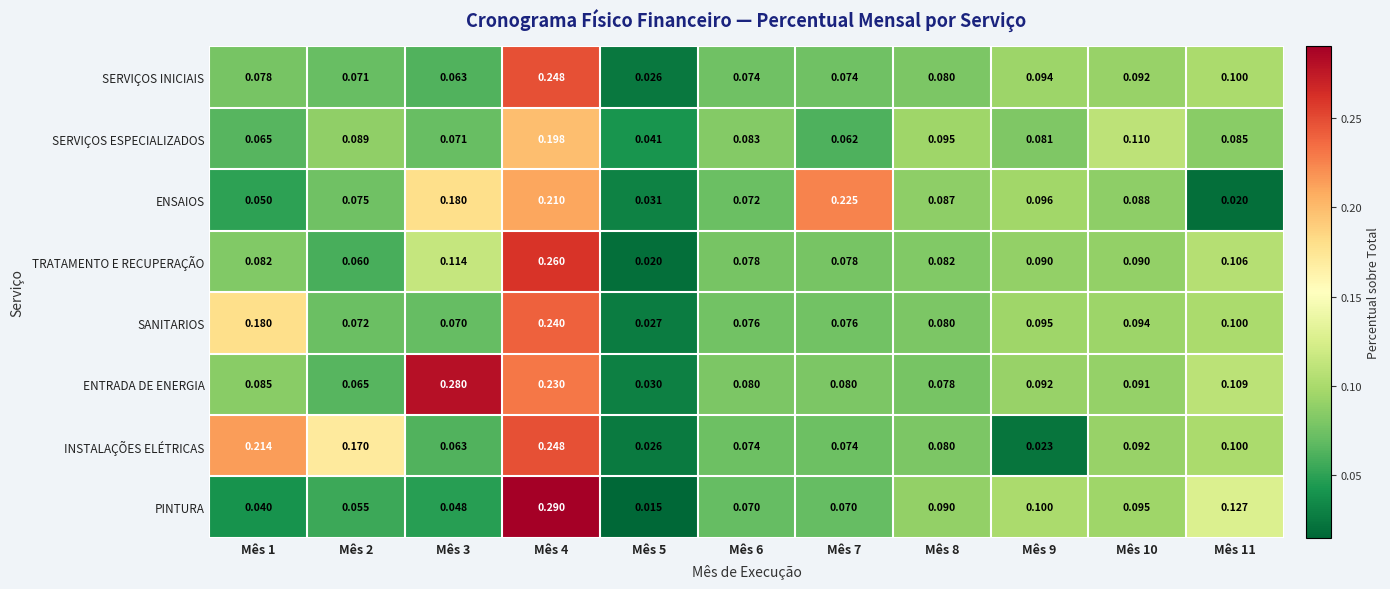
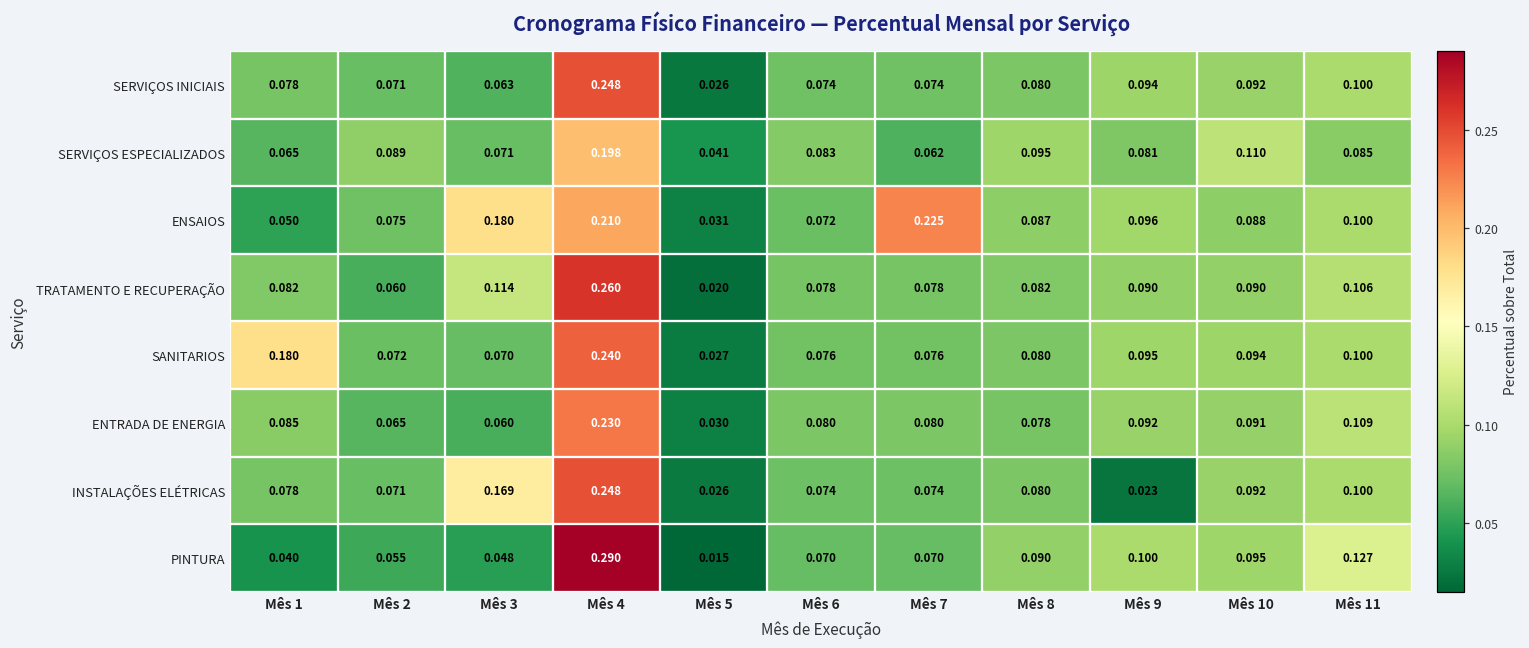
  {
    "SERVIÇOS INICIAIS": {
      "Mês 1": 0.078,
      "Mês 2": 0.071,
      "Mês 3": 0.063,
      "Mês 4": 0.248,
      "Mês 5": 0.026,
      "Mês 6": 0.074,
      "Mês 7": 0.074,
      "Mês 8": 0.080,
      "Mês 9": 0.094,
      "Mês 10": 0.092,
      "Mês 11": 0.100
    },
    "SERVIÇOS ESPECIALIZADOS": {
      "Mês 1": 0.065,
      "Mês 2": 0.089,
      "Mês 3": 0.071,
      "Mês 4": 0.198,
      "Mês 5": 0.041,
      "Mês 6": 0.083,
      "Mês 7": 0.062,
      "Mês 8": 0.095,
      "Mês 9": 0.081,
      "Mês 10": 0.110,
      "Mês 11": 0.085
    },
    "ENSAIOS": {
      "Mês 1": 0.050,
      "Mês 2": 0.075,
      "Mês 3": 0.180,
      "Mês 4": 0.210,
      "Mês 5": 0.031,
      "Mês 6": 0.072,
      "Mês 7": 0.225,
      "Mês 8": 0.087,
      "Mês 9": 0.096,
      "Mês 10": 0.088,
-     "Mês 11": 0.020
+     "Mês 11": 0.100
    },
    "TRATAMENTO E RECUPERAÇÃO": {
      "Mês 1": 0.082,
      "Mês 2": 0.060,
      "Mês 3": 0.114,
      "Mês 4": 0.260,
      "Mês 5": 0.020,
      "Mês 6": 0.078,
      "Mês 7": 0.078,
      "Mês 8": 0.082,
      "Mês 9": 0.090,
      "Mês 10": 0.090,
      "Mês 11": 0.106
    },
    "SANITARIOS": {
      "Mês 1": 0.180,
      "Mês 2": 0.072,
      "Mês 3": 0.070,
      "Mês 4": 0.240,
      "Mês 5": 0.027,
      "Mês 6": 0.076,
      "Mês 7": 0.076,
      "Mês 8": 0.080,
      "Mês 9": 0.095,
      "Mês 10": 0.094,
      "Mês 11": 0.100
    },
    "ENTRADA DE ENERGIA": {
      "Mês 1": 0.085,
      "Mês 2": 0.065,
-     "Mês 3": 0.280,
+     "Mês 3": 0.060,
      "Mês 4": 0.230,
      "Mês 5": 0.030,
      "Mês 6": 0.080,
      "Mês 7": 0.080,
      "Mês 8": 0.078,
      "Mês 9": 0.092,
      "Mês 10": 0.091,
      "Mês 11": 0.109
    },
    "INSTALAÇÕES ELÉTRICAS": {
-     "Mês 1": 0.214,
-     "Mês 2": 0.170,
-     "Mês 3": 0.063,
+     "Mês 1": 0.078,
+     "Mês 2": 0.071,
+     "Mês 3": 0.169,
      "Mês 4": 0.248,
      "Mês 5": 0.026,
      "Mês 6": 0.074,
      "Mês 7": 0.074,
      "Mês 8": 0.080,
      "Mês 9": 0.023,
      "Mês 10": 0.092,
      "Mês 11": 0.100
    },
    "PINTURA": {
      "Mês 1": 0.040,
      "Mês 2": 0.055,
      "Mês 3": 0.048,
      "Mês 4": 0.290,
      "Mês 5": 0.015,
      "Mês 6": 0.070,
      "Mês 7": 0.070,
      "Mês 8": 0.090,
      "Mês 9": 0.100,
      "Mês 10": 0.095,
      "Mês 11": 0.127
    }
  }
